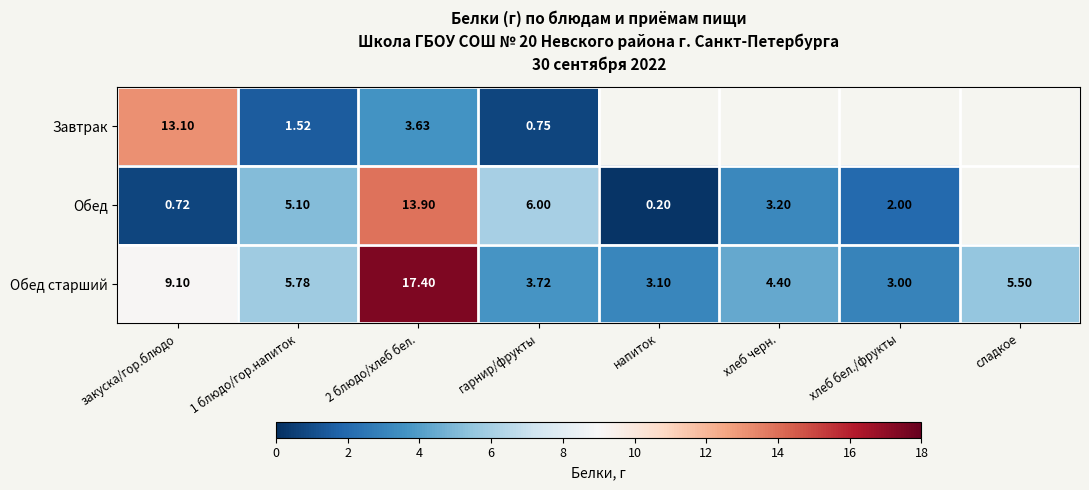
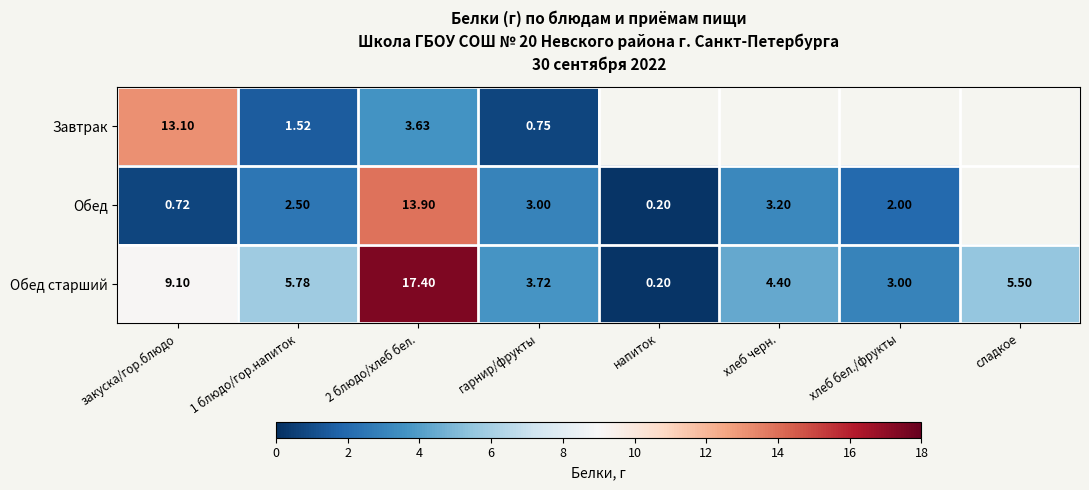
  {
    "Завтрак": {
      "закуска/гор.блюдо": 13.10,
      "1 блюдо/гор.напиток": 1.52,
      "2 блюдо/хлеб бел.": 3.63,
      "гарнир/фрукты": 0.75
    },
    "Обед": {
      "закуска/гор.блюдо": 0.72,
-     "1 блюдо/гор.напиток": 5.10,
+     "1 блюдо/гор.напиток": 2.50,
      "2 блюдо/хлеб бел.": 13.90,
-     "гарнир/фрукты": 6.00,
+     "гарнир/фрукты": 3.00,
      "напиток": 0.20,
      "хлеб черн.": 3.20,
      "хлеб бел./фрукты": 2.00
    },
    "Обед старший": {
      "закуска/гор.блюдо": 9.10,
      "1 блюдо/гор.напиток": 5.78,
      "2 блюдо/хлеб бел.": 17.40,
      "гарнир/фрукты": 3.72,
-     "напиток": 3.10,
+     "напиток": 0.20,
      "хлеб черн.": 4.40,
      "хлеб бел./фрукты": 3.00,
      "сладкое": 5.50
    }
  }
